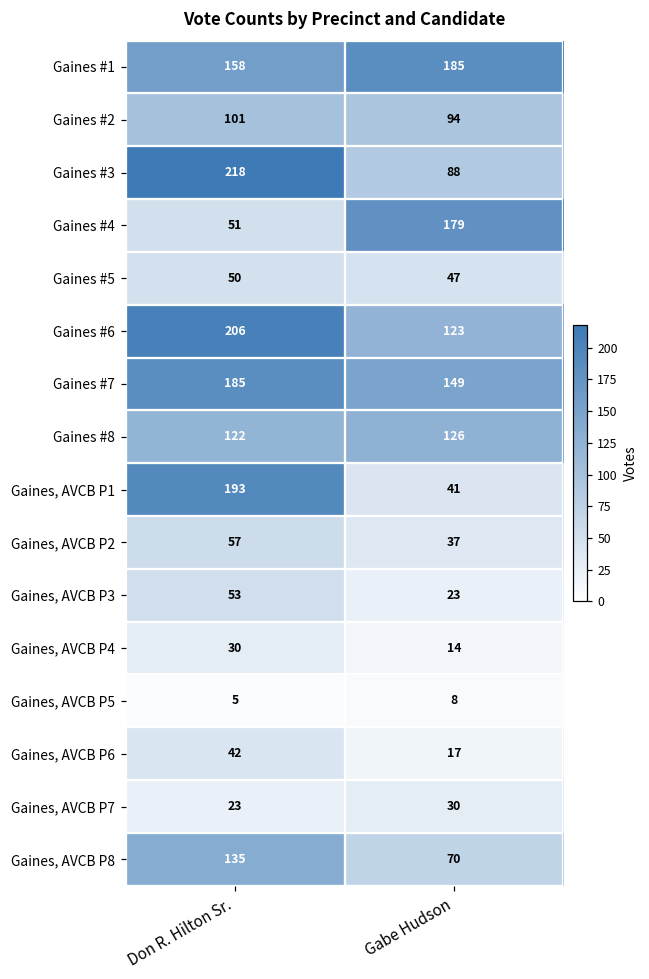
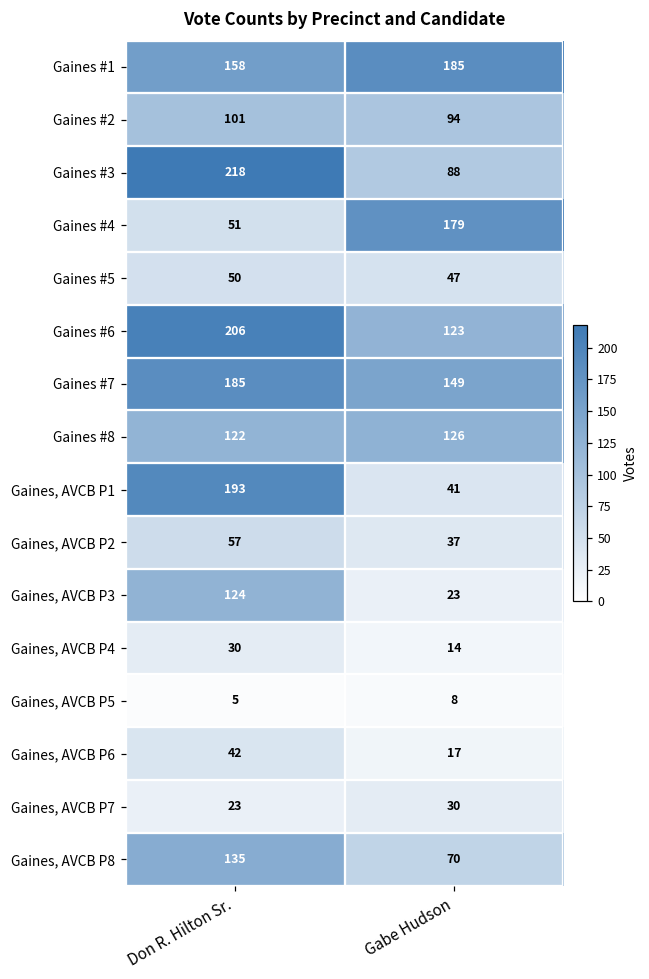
  {
    "Gaines #1": {
      "Don R. Hilton Sr.": 158,
      "Gabe Hudson": 185
    },
    "Gaines #2": {
      "Don R. Hilton Sr.": 101,
      "Gabe Hudson": 94
    },
    "Gaines #3": {
      "Don R. Hilton Sr.": 218,
      "Gabe Hudson": 88
    },
    "Gaines #4": {
      "Don R. Hilton Sr.": 51,
      "Gabe Hudson": 179
    },
    "Gaines #5": {
      "Don R. Hilton Sr.": 50,
      "Gabe Hudson": 47
    },
    "Gaines #6": {
      "Don R. Hilton Sr.": 206,
      "Gabe Hudson": 123
    },
    "Gaines #7": {
      "Don R. Hilton Sr.": 185,
      "Gabe Hudson": 149
    },
    "Gaines #8": {
      "Don R. Hilton Sr.": 122,
      "Gabe Hudson": 126
    },
    "Gaines, AVCB P1": {
      "Don R. Hilton Sr.": 193,
      "Gabe Hudson": 41
    },
    "Gaines, AVCB P2": {
      "Don R. Hilton Sr.": 57,
      "Gabe Hudson": 37
    },
    "Gaines, AVCB P3": {
-     "Don R. Hilton Sr.": 53,
+     "Don R. Hilton Sr.": 124,
      "Gabe Hudson": 23
    },
    "Gaines, AVCB P4": {
      "Don R. Hilton Sr.": 30,
      "Gabe Hudson": 14
    },
    "Gaines, AVCB P5": {
      "Don R. Hilton Sr.": 5,
      "Gabe Hudson": 8
    },
    "Gaines, AVCB P6": {
      "Don R. Hilton Sr.": 42,
      "Gabe Hudson": 17
    },
    "Gaines, AVCB P7": {
      "Don R. Hilton Sr.": 23,
      "Gabe Hudson": 30
    },
    "Gaines, AVCB P8": {
      "Don R. Hilton Sr.": 135,
      "Gabe Hudson": 70
    }
  }
